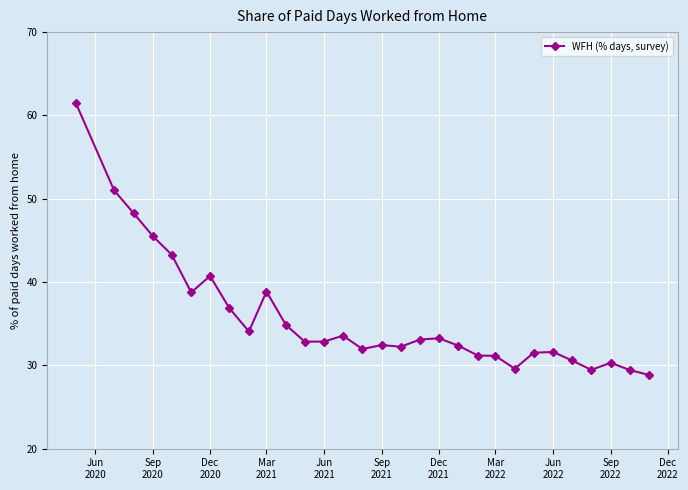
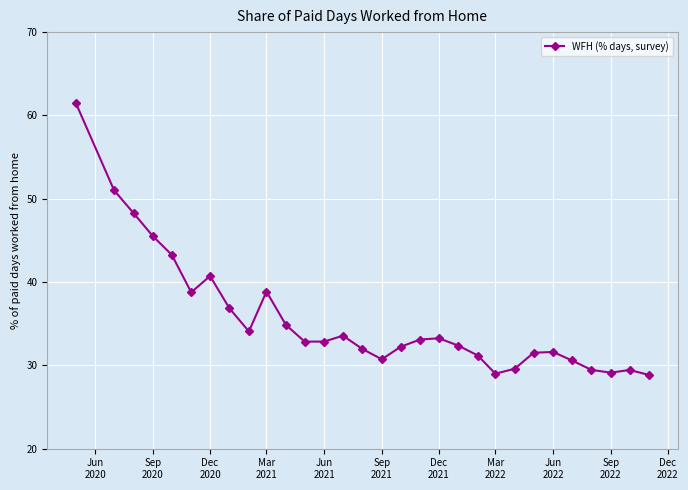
  {
    "Sep 2020": 45,
    "Dec 2020": 41,
    "Mar 2021": 39,
    "Jun 2021": 33,
-   "Sep 2021": 32,
+   "Sep 2021": 31,
    "Dec 2021": 33,
-   "Mar 2022": 31,
+   "Mar 2022": 29,
    "Jun 2022": 32,
-   "Sep 2022": 30
+   "Sep 2022": 29
  }
